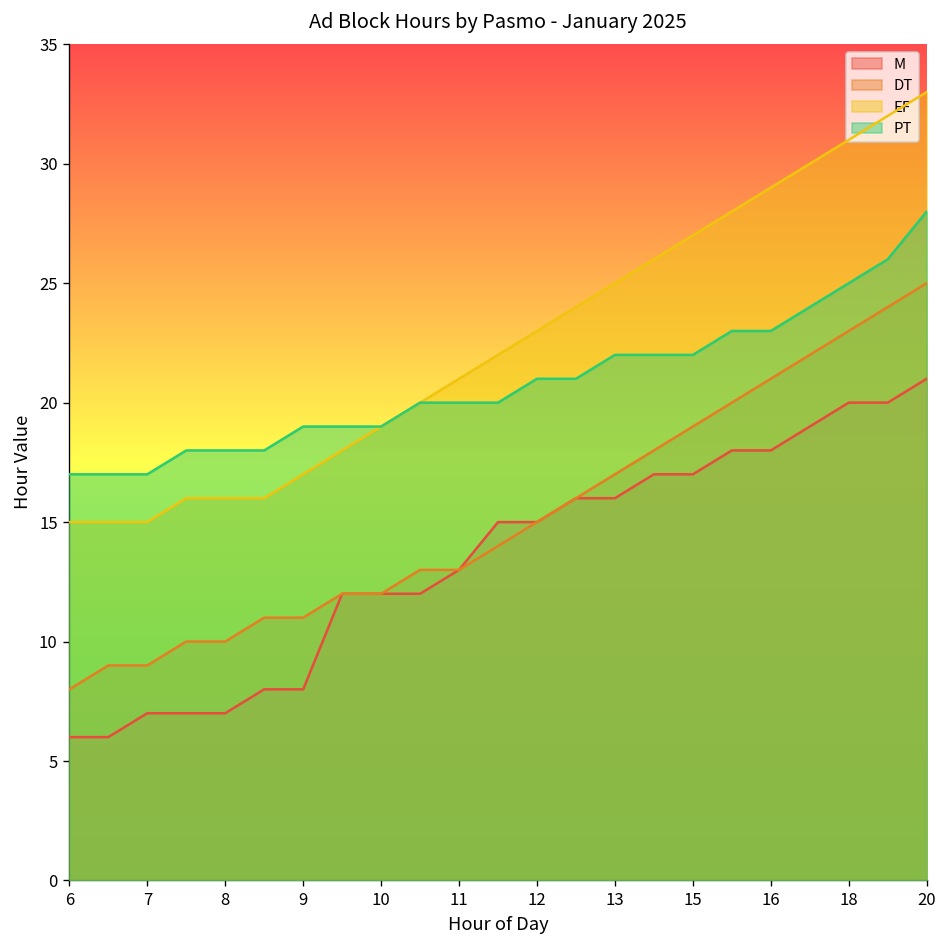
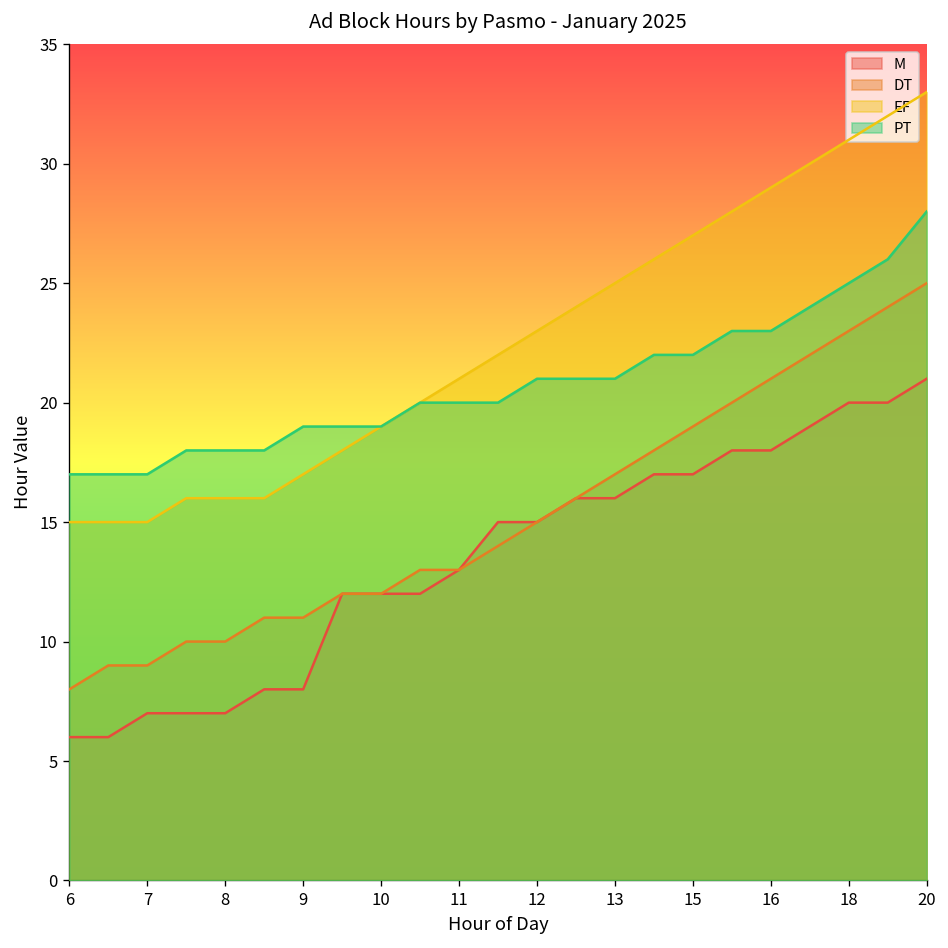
  {
    "PT": {
-     "13": 22,
+     "13": 21,
      "18": 25,
      "20": 28
    }
  }
